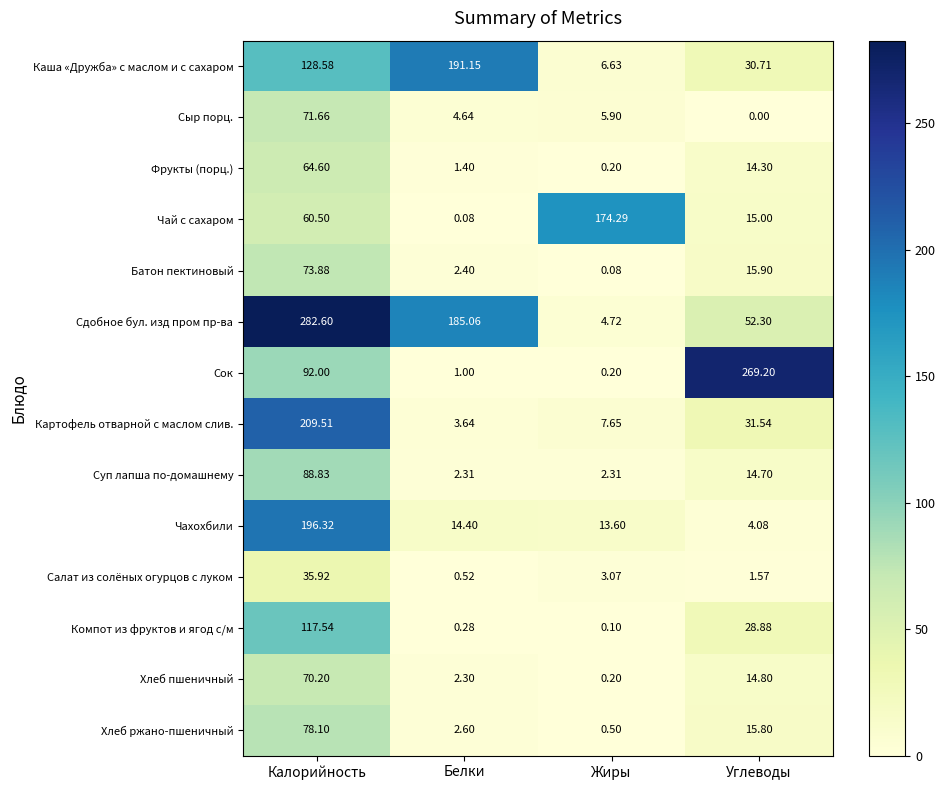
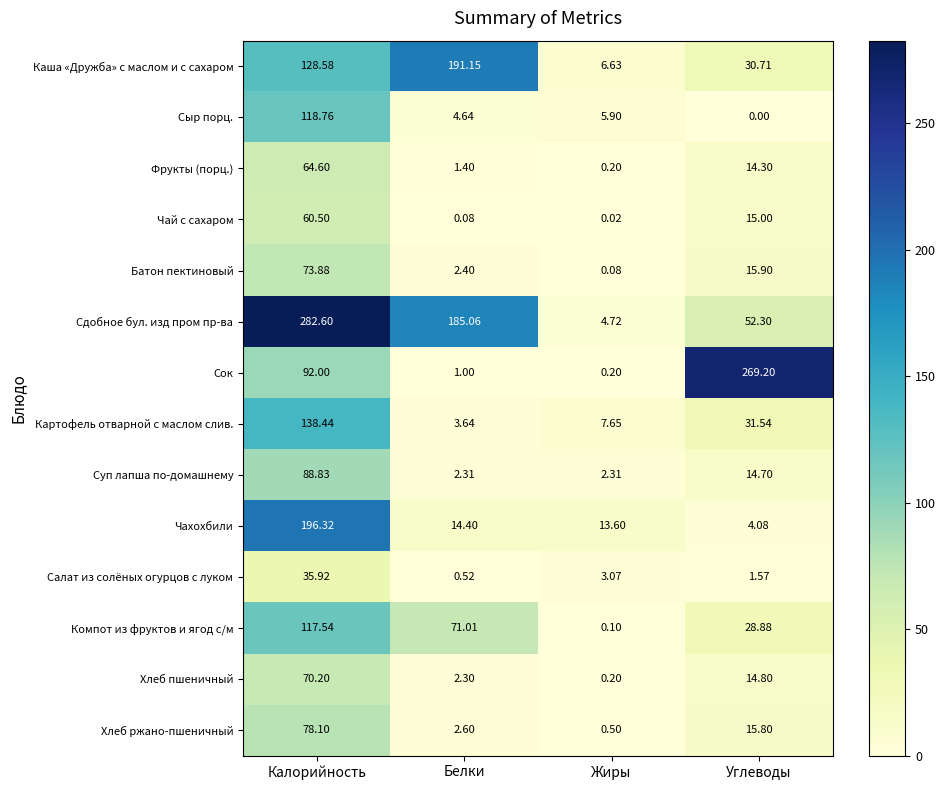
  {
    "Каша «Дружба» с маслом и с сахаром": {
      "Калорийность": 128.58,
      "Белки": 191.15,
      "Жиры": 6.63,
      "Углеводы": 30.71
    },
    "Сыр порц.": {
-     "Калорийность": 71.66,
+     "Калорийность": 118.76,
      "Белки": 4.64,
      "Жиры": 5.90,
      "Углеводы": 0.00
    },
    "Фрукты (порц.)": {
      "Калорийность": 64.60,
      "Белки": 1.40,
      "Жиры": 0.20,
      "Углеводы": 14.30
    },
    "Чай с сахаром": {
      "Калорийность": 60.50,
      "Белки": 0.08,
-     "Жиры": 174.29,
+     "Жиры": 0.02,
      "Углеводы": 15.00
    },
    "Батон пектиновый": {
      "Калорийность": 73.88,
      "Белки": 2.40,
      "Жиры": 0.08,
      "Углеводы": 15.90
    },
    "Сдобное бул. изд пром пр-ва": {
      "Калорийность": 282.60,
      "Белки": 185.06,
      "Жиры": 4.72,
      "Углеводы": 52.30
    },
    "Сок": {
      "Калорийность": 92.00,
      "Белки": 1.00,
      "Жиры": 0.20,
      "Углеводы": 269.20
    },
    "Картофель отварной с маслом слив.": {
-     "Калорийность": 209.51,
+     "Калорийность": 138.44,
      "Белки": 3.64,
      "Жиры": 7.65,
      "Углеводы": 31.54
    },
    "Суп лапша по-домашнему": {
      "Калорийность": 88.83,
      "Белки": 2.31,
      "Жиры": 2.31,
      "Углеводы": 14.70
    },
    "Чахохбили": {
      "Калорийность": 196.32,
      "Белки": 14.40,
      "Жиры": 13.60,
      "Углеводы": 4.08
    },
    "Салат из солёных огурцов с луком": {
      "Калорийность": 35.92,
      "Белки": 0.52,
      "Жиры": 3.07,
      "Углеводы": 1.57
    },
    "Компот из фруктов и ягод с/м": {
      "Калорийность": 117.54,
-     "Белки": 0.28,
+     "Белки": 71.01,
      "Жиры": 0.10,
      "Углеводы": 28.88
    },
    "Хлеб пшеничный": {
      "Калорийность": 70.20,
      "Белки": 2.30,
      "Жиры": 0.20,
      "Углеводы": 14.80
    },
    "Хлеб ржано-пшеничный": {
      "Калорийность": 78.10,
      "Белки": 2.60,
      "Жиры": 0.50,
      "Углеводы": 15.80
    }
  }
